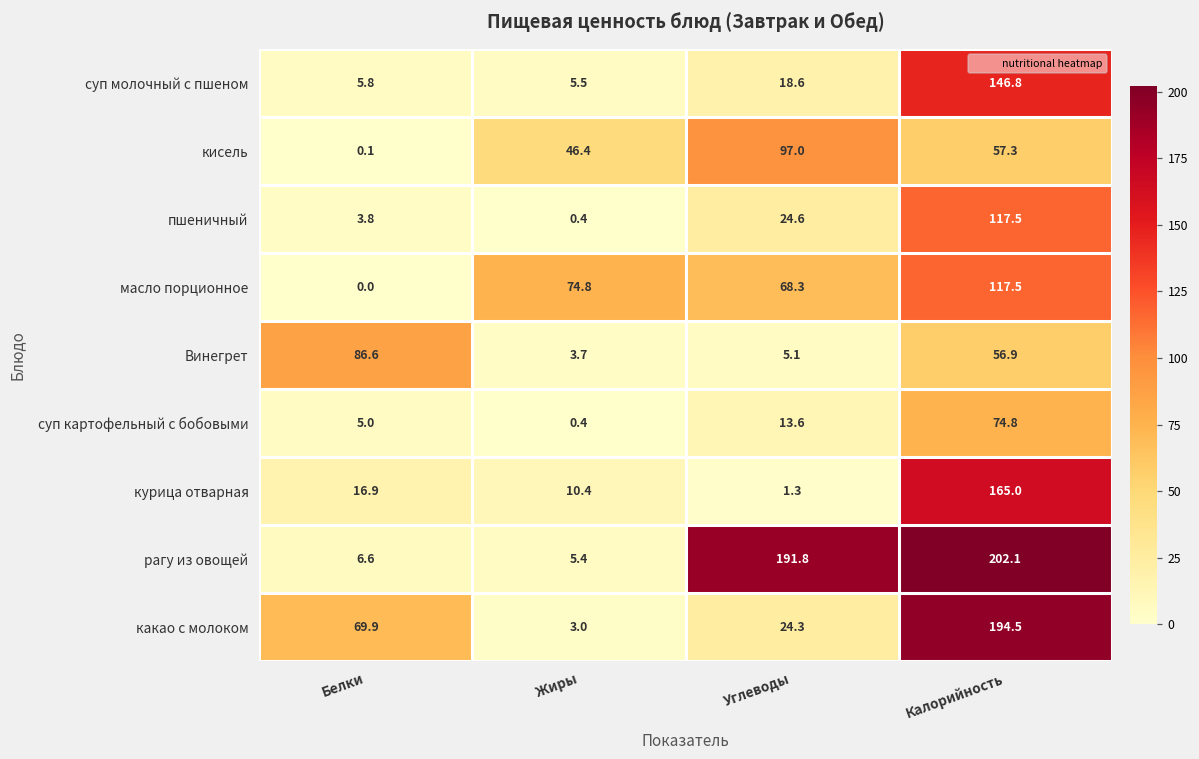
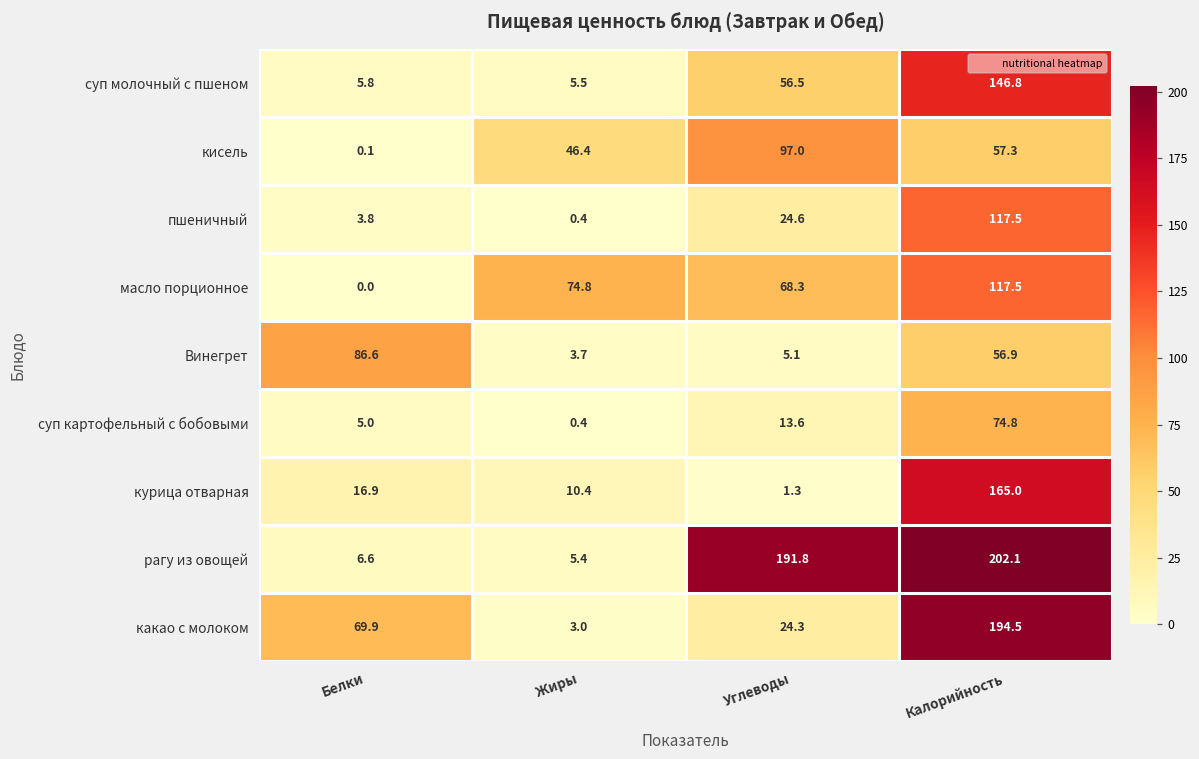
  {
    "суп молочный с пшеном": {
      "Белки": 5.8,
      "Жиры": 5.5,
-     "Углеводы": 18.6,
+     "Углеводы": 56.5,
      "Калорийность": 146.8
    },
    "кисель": {
      "Белки": 0.1,
      "Жиры": 46.4,
      "Углеводы": 97.0,
      "Калорийность": 57.3
    },
    "пшеничный": {
      "Белки": 3.8,
      "Жиры": 0.4,
      "Углеводы": 24.6,
      "Калорийность": 117.5
    },
    "масло порционное": {
      "Белки": 0.0,
      "Жиры": 74.8,
      "Углеводы": 68.3,
      "Калорийность": 117.5
    },
    "Винегрет": {
      "Белки": 86.6,
      "Жиры": 3.7,
      "Углеводы": 5.1,
      "Калорийность": 56.9
    },
    "суп картофельный с бобовыми": {
      "Белки": 5.0,
      "Жиры": 0.4,
      "Углеводы": 13.6,
      "Калорийность": 74.8
    },
    "курица отварная": {
      "Белки": 16.9,
      "Жиры": 10.4,
      "Углеводы": 1.3,
      "Калорийность": 165.0
    },
    "рагу из овощей": {
      "Белки": 6.6,
      "Жиры": 5.4,
      "Углеводы": 191.8,
      "Калорийность": 202.1
    },
    "какао с молоком": {
      "Белки": 69.9,
      "Жиры": 3.0,
      "Углеводы": 24.3,
      "Калорийность": 194.5
    }
  }
